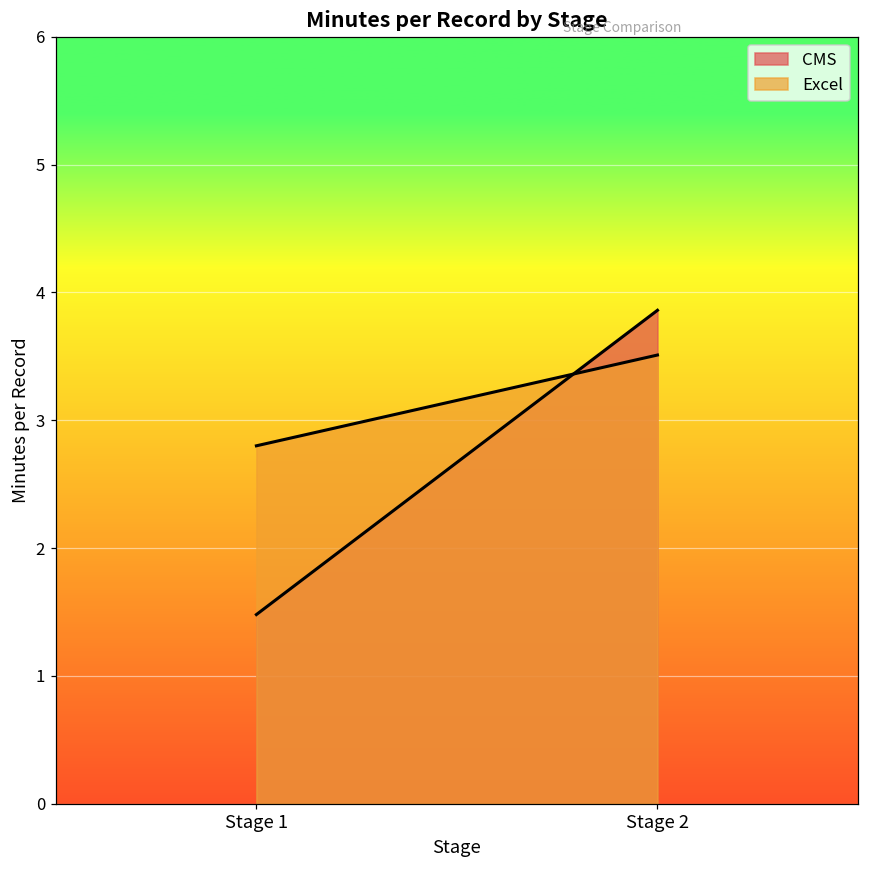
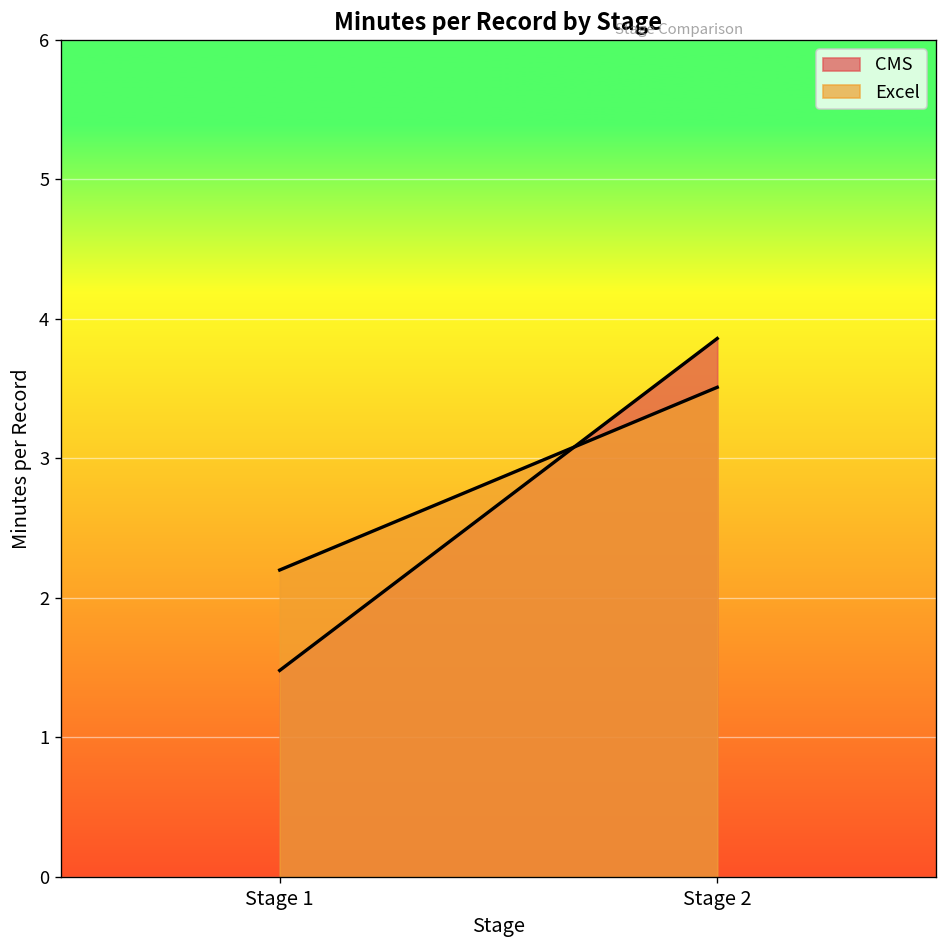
  {
    "CMS": {
      "Stage 1": 1.5,
      "Stage 2": 3.86
    },
    "Excel": {
-     "Stage 1": 2.8,
+     "Stage 1": 2.2,
      "Stage 2": 3.5
    }
  }
